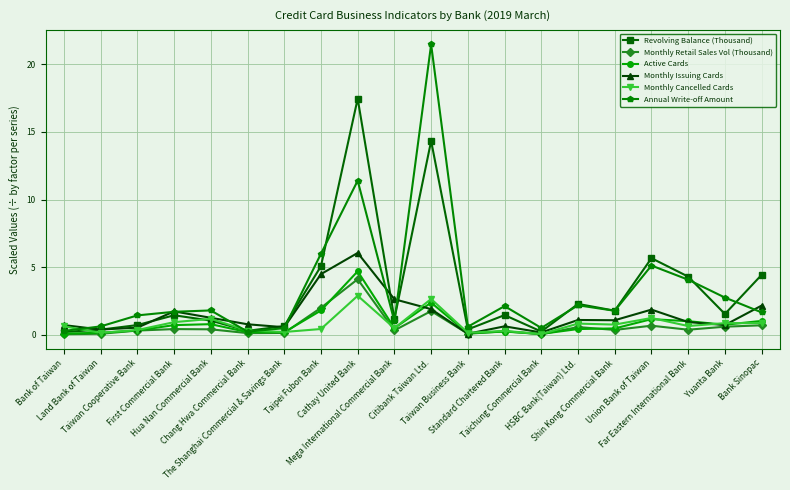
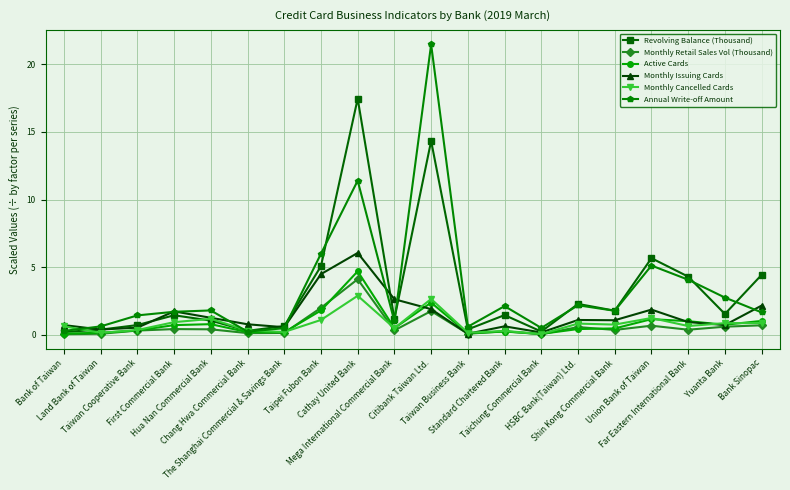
  {
    "Monthly Cancelled Cards": {
      "First Commercial Bank": 0.9,
-     "Taipei Fubon Bank": 0.4,
+     "Taipei Fubon Bank": 1.1,
      "Cathay United Bank": 2.9,
      "Citibank Taiwan Ltd.": 2.7,
      "HSBC Bank(Taiwan) Ltd.": 0.8,
      "Shin Kong Commercial Bank": 0.8,
      "Far Eastern International Bank": 0.7
    }
  }
